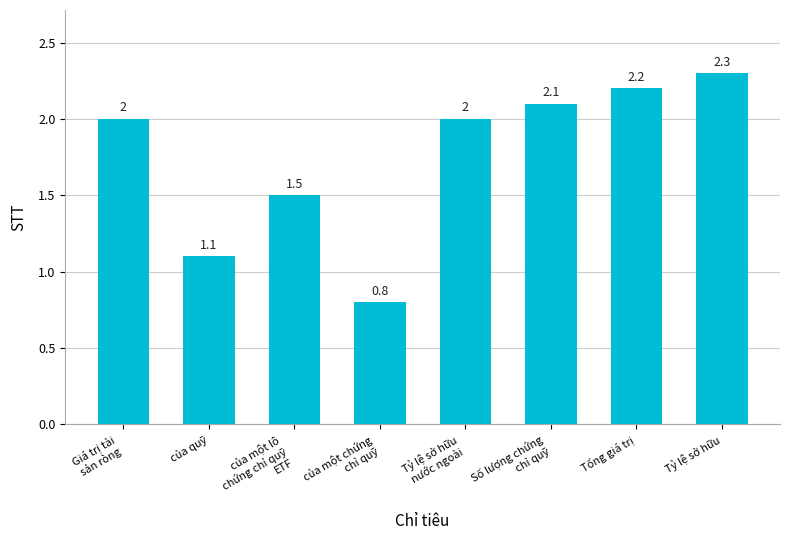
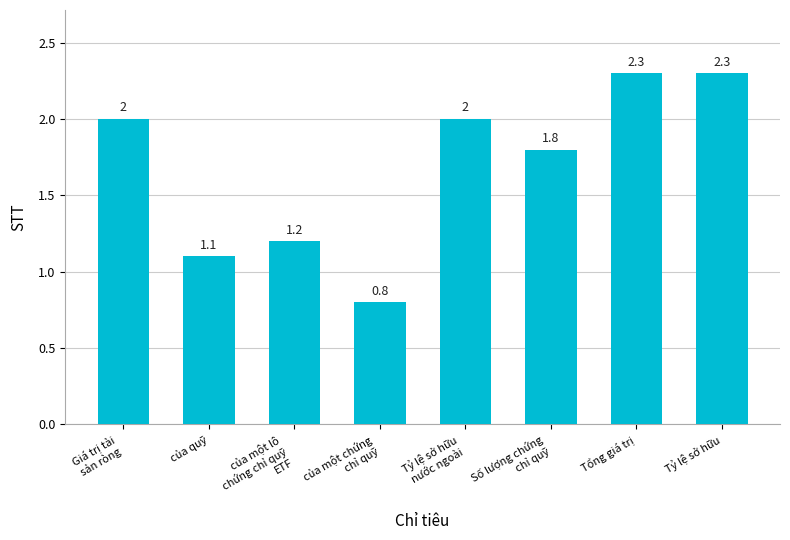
  {
    "Giá trị tài sản ròng": 2,
    "của quỹ": 1.1,
-   "của một lô chứng chỉ quỹ ETF": 1.5,
+   "của một lô chứng chỉ quỹ ETF": 1.2,
    "của một chứng chỉ quỹ": 0.8,
    "Tỷ lệ sở hữu nước ngoài": 2,
-   "Số lượng chứng chỉ quỹ": 2.1,
-   "Tổng giá trị": 2.2,
+   "Số lượng chứng chỉ quỹ": 1.8,
+   "Tổng giá trị": 2.3,
    "Tỷ lệ sở hữu": 2.3
  }
